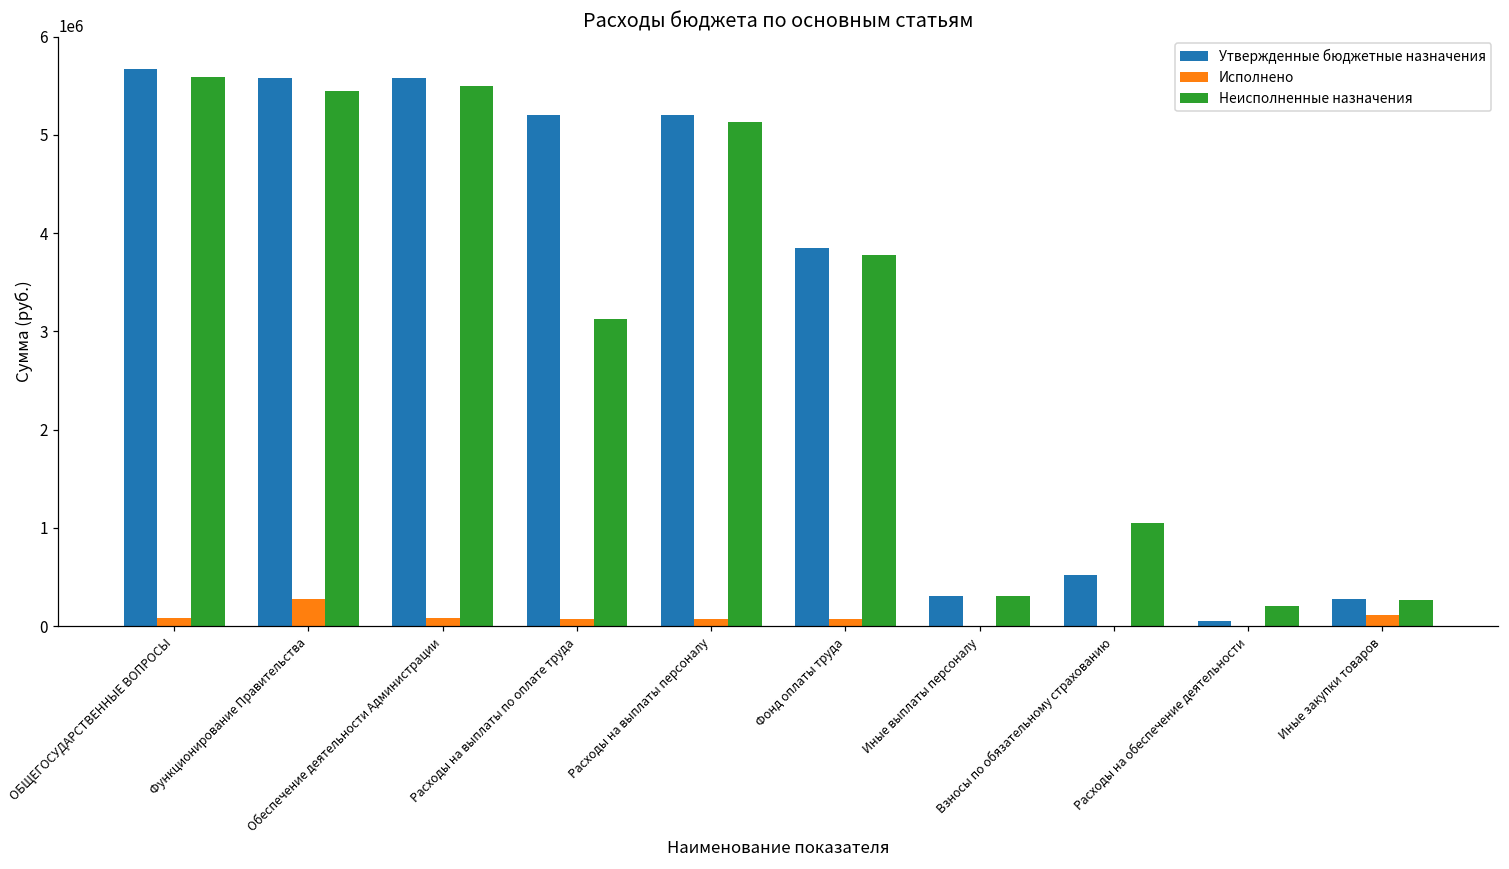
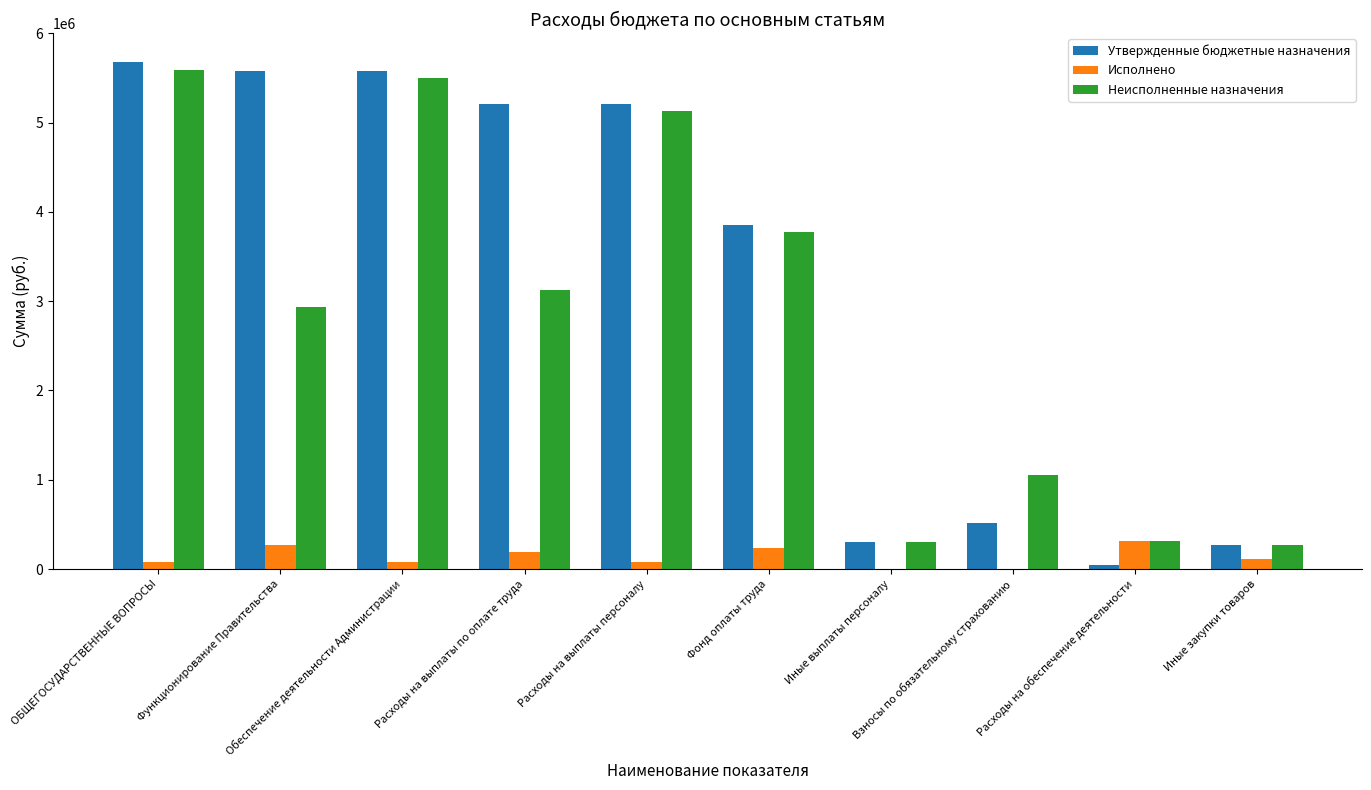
  {
    "Утвержденные бюджетные назначения": {
      "ОБЩЕГОСУДАРСТВЕННЫЕ ВОПРОСЫ": 5700000,
      "Функционирование Правительства": 5600000,
      "Обеспечение деятельности Администрации": 5600000,
      "Расходы на выплаты по оплате труда": 5200000,
      "Расходы на выплаты персоналу": 5200000,
      "Фонд оплаты труда": 3900000,
      "Иные выплаты персоналу": 300000,
      "Взносы по обязательному страхованию": 500000,
      "Расходы на обеспечение деятельности": 0,
      "Иные закупки товаров": 300000
    },
    "Исполнено": {
      "ОБЩЕГОСУДАРСТВЕННЫЕ ВОПРОСЫ": 100000,
      "Функционирование Правительства": 300000,
      "Обеспечение деятельности Администрации": 100000,
-     "Расходы на выплаты по оплате труда": 100000,
+     "Расходы на выплаты по оплате труда": 200000,
      "Расходы на выплаты персоналу": 100000,
-     "Фонд оплаты труда": 100000,
+     "Фонд оплаты труда": 200000,
      "Иные выплаты персоналу": 0,
      "Взносы по обязательному страхованию": 0,
-     "Расходы на обеспечение деятельности": 0,
+     "Расходы на обеспечение деятельности": 300000,
      "Иные закупки товаров": 100000
    },
    "Неисполненные назначения": {
      "ОБЩЕГОСУДАРСТВЕННЫЕ ВОПРОСЫ": 5600000,
-     "Функционирование Правительства": 5400000,
+     "Функционирование Правительства": 2900000,
      "Обеспечение деятельности Администрации": 5500000,
      "Расходы на выплаты по оплате труда": 3100000,
      "Расходы на выплаты персоналу": 5100000,
      "Фонд оплаты труда": 3800000,
      "Иные выплаты персоналу": 300000,
      "Взносы по обязательному страхованию": 1100000,
-     "Расходы на обеспечение деятельности": 200000,
+     "Расходы на обеспечение деятельности": 300000,
      "Иные закупки товаров": 300000
    }
  }
